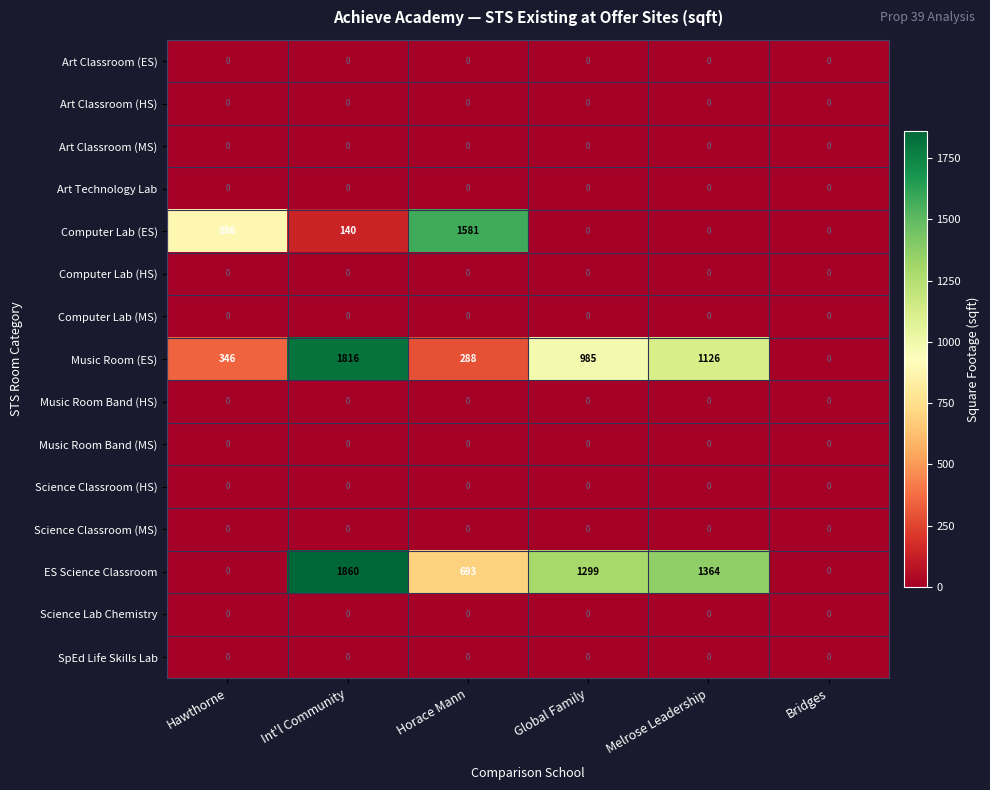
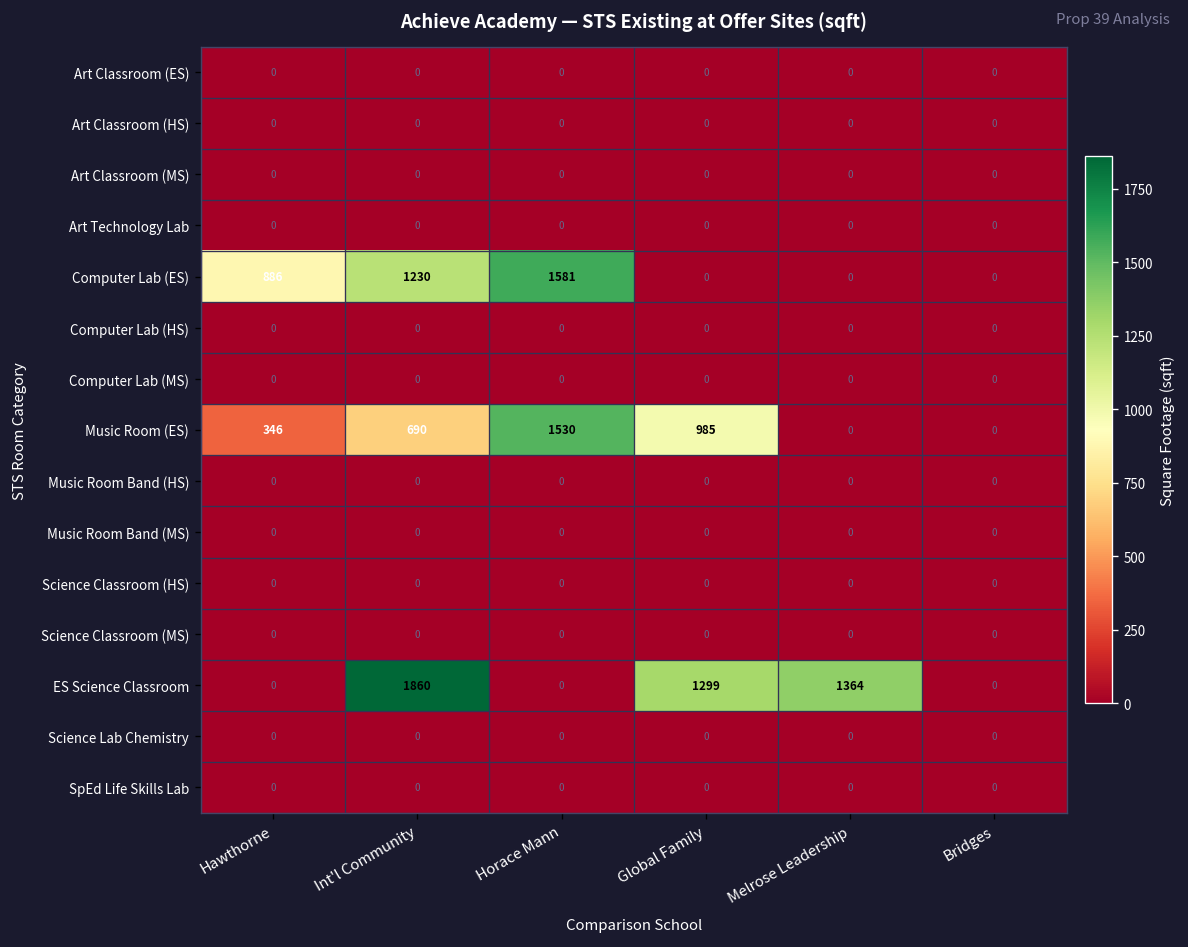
  {
    "Art Classroom (ES)": {
      "Hawthorne": 0,
      "Int'l Community": 0,
      "Horace Mann": 0,
      "Global Family": 0,
      "Melrose Leadership": 0,
      "Bridges": 0
    },
    "Art Classroom (HS)": {
      "Hawthorne": 0,
      "Int'l Community": 0,
      "Horace Mann": 0,
      "Global Family": 0,
      "Melrose Leadership": 0,
      "Bridges": 0
    },
    "Art Classroom (MS)": {
      "Hawthorne": 0,
      "Int'l Community": 0,
      "Horace Mann": 0,
      "Global Family": 0,
      "Melrose Leadership": 0,
      "Bridges": 0
    },
    "Art Technology Lab": {
      "Hawthorne": 0,
      "Int'l Community": 0,
      "Horace Mann": 0,
      "Global Family": 0,
      "Melrose Leadership": 0,
      "Bridges": 0
    },
    "Computer Lab (ES)": {
      "Hawthorne": 886,
-     "Int'l Community": 140,
+     "Int'l Community": 1230,
      "Horace Mann": 1581,
      "Global Family": 0,
      "Melrose Leadership": 0,
      "Bridges": 0
    },
    "Computer Lab (HS)": {
      "Hawthorne": 0,
      "Int'l Community": 0,
      "Horace Mann": 0,
      "Global Family": 0,
      "Melrose Leadership": 0,
      "Bridges": 0
    },
    "Computer Lab (MS)": {
      "Hawthorne": 0,
      "Int'l Community": 0,
      "Horace Mann": 0,
      "Global Family": 0,
      "Melrose Leadership": 0,
      "Bridges": 0
    },
    "Music Room (ES)": {
      "Hawthorne": 346,
-     "Int'l Community": 1816,
-     "Horace Mann": 288,
+     "Int'l Community": 690,
+     "Horace Mann": 1530,
      "Global Family": 985,
-     "Melrose Leadership": 1126,
+     "Melrose Leadership": 0,
      "Bridges": 0
    },
    "Music Room Band (HS)": {
      "Hawthorne": 0,
      "Int'l Community": 0,
      "Horace Mann": 0,
      "Global Family": 0,
      "Melrose Leadership": 0,
      "Bridges": 0
    },
    "Music Room Band (MS)": {
      "Hawthorne": 0,
      "Int'l Community": 0,
      "Horace Mann": 0,
      "Global Family": 0,
      "Melrose Leadership": 0,
      "Bridges": 0
    },
    "Science Classroom (HS)": {
      "Hawthorne": 0,
      "Int'l Community": 0,
      "Horace Mann": 0,
      "Global Family": 0,
      "Melrose Leadership": 0,
      "Bridges": 0
    },
    "Science Classroom (MS)": {
      "Hawthorne": 0,
      "Int'l Community": 0,
      "Horace Mann": 0,
      "Global Family": 0,
      "Melrose Leadership": 0,
      "Bridges": 0
    },
    "ES Science Classroom": {
      "Hawthorne": 0,
      "Int'l Community": 1860,
-     "Horace Mann": 693,
+     "Horace Mann": 0,
      "Global Family": 1299,
      "Melrose Leadership": 1364,
      "Bridges": 0
    },
    "Science Lab Chemistry": {
      "Hawthorne": 0,
      "Int'l Community": 0,
      "Horace Mann": 0,
      "Global Family": 0,
      "Melrose Leadership": 0,
      "Bridges": 0
    },
    "SpEd Life Skills Lab": {
      "Hawthorne": 0,
      "Int'l Community": 0,
      "Horace Mann": 0,
      "Global Family": 0,
      "Melrose Leadership": 0,
      "Bridges": 0
    }
  }
